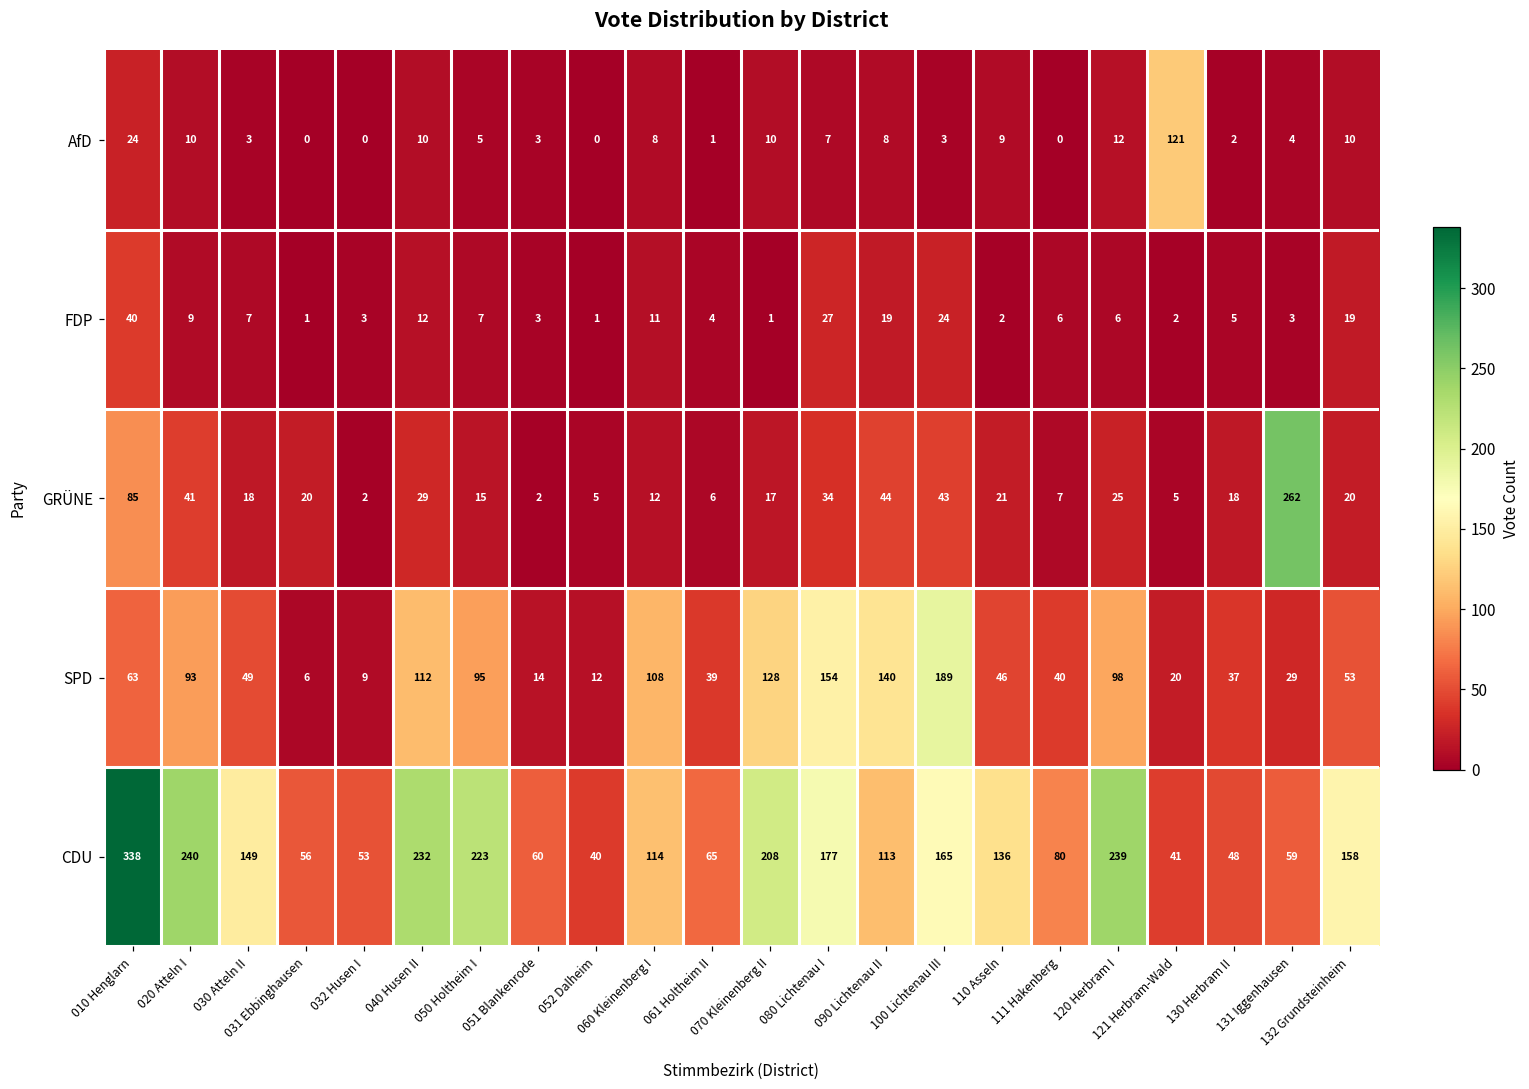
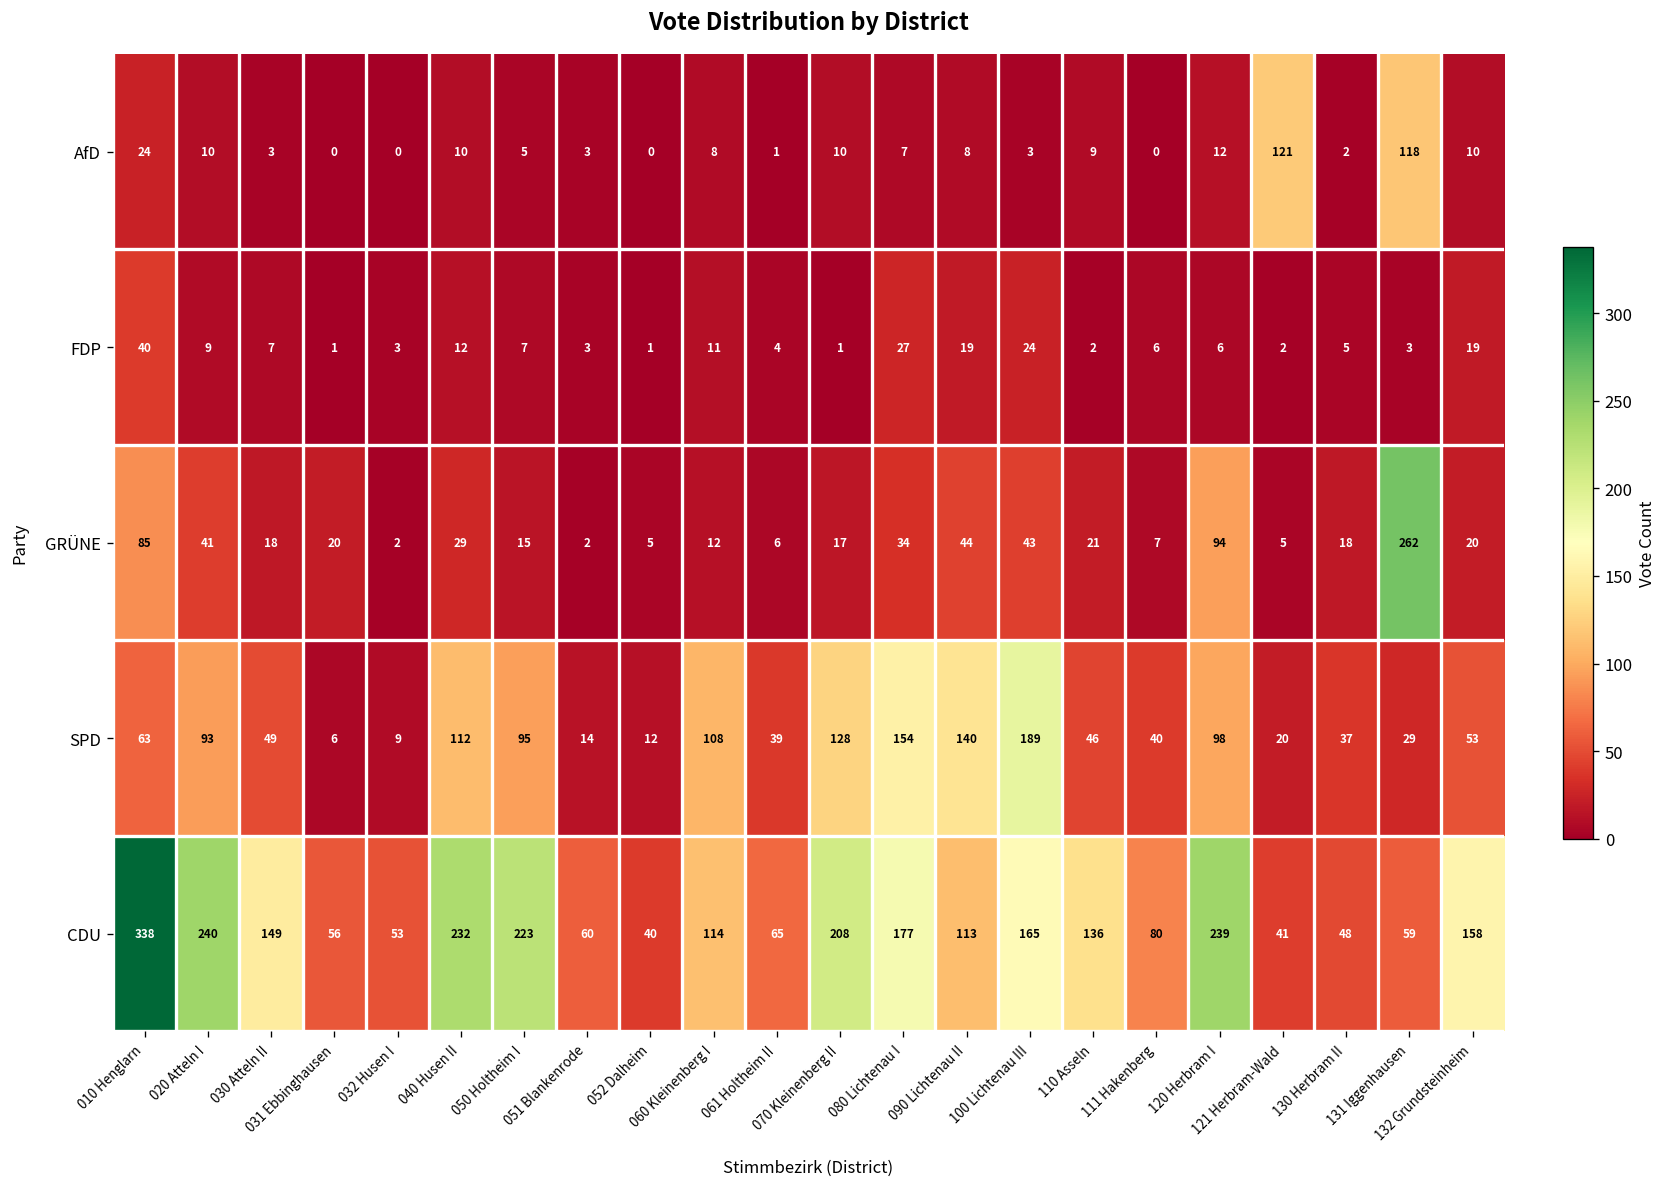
  {
    "AfD": {
      "010 Henglarn": 24,
      "020 Atteln I": 10,
      "030 Atteln II": 3,
      "031 Ebbinghausen": 0,
      "032 Husen I": 0,
      "040 Husen II": 10,
      "050 Holtheim I": 5,
      "051 Blankenrode": 3,
      "052 Dalheim": 0,
      "060 Kleinenberg I": 8,
      "061 Holtheim II": 1,
      "070 Kleinenberg II": 10,
      "080 Lichtenau I": 7,
      "090 Lichtenau II": 8,
      "100 Lichtenau III": 3,
      "110 Asseln": 9,
      "111 Hakenberg": 0,
      "120 Herbram I": 12,
      "121 Herbram-Wald": 121,
      "130 Herbram II": 2,
-     "131 Iggenhausen": 4,
+     "131 Iggenhausen": 118,
      "132 Grundsteinheim": 10
    },
    "FDP": {
      "010 Henglarn": 40,
      "020 Atteln I": 9,
      "030 Atteln II": 7,
      "031 Ebbinghausen": 1,
      "032 Husen I": 3,
      "040 Husen II": 12,
      "050 Holtheim I": 7,
      "051 Blankenrode": 3,
      "052 Dalheim": 1,
      "060 Kleinenberg I": 11,
      "061 Holtheim II": 4,
      "070 Kleinenberg II": 1,
      "080 Lichtenau I": 27,
      "090 Lichtenau II": 19,
      "100 Lichtenau III": 24,
      "110 Asseln": 2,
      "111 Hakenberg": 6,
      "120 Herbram I": 6,
      "121 Herbram-Wald": 2,
      "130 Herbram II": 5,
      "131 Iggenhausen": 3,
      "132 Grundsteinheim": 19
    },
    "GRÜNE": {
      "010 Henglarn": 85,
      "020 Atteln I": 41,
      "030 Atteln II": 18,
      "031 Ebbinghausen": 20,
      "032 Husen I": 2,
      "040 Husen II": 29,
      "050 Holtheim I": 15,
      "051 Blankenrode": 2,
      "052 Dalheim": 5,
      "060 Kleinenberg I": 12,
      "061 Holtheim II": 6,
      "070 Kleinenberg II": 17,
      "080 Lichtenau I": 34,
      "090 Lichtenau II": 44,
      "100 Lichtenau III": 43,
      "110 Asseln": 21,
      "111 Hakenberg": 7,
-     "120 Herbram I": 25,
+     "120 Herbram I": 94,
      "121 Herbram-Wald": 5,
      "130 Herbram II": 18,
      "131 Iggenhausen": 262,
      "132 Grundsteinheim": 20
    },
    "SPD": {
      "010 Henglarn": 63,
      "020 Atteln I": 93,
      "030 Atteln II": 49,
      "031 Ebbinghausen": 6,
      "032 Husen I": 9,
      "040 Husen II": 112,
      "050 Holtheim I": 95,
      "051 Blankenrode": 14,
      "052 Dalheim": 12,
      "060 Kleinenberg I": 108,
      "061 Holtheim II": 39,
      "070 Kleinenberg II": 128,
      "080 Lichtenau I": 154,
      "090 Lichtenau II": 140,
      "100 Lichtenau III": 189,
      "110 Asseln": 46,
      "111 Hakenberg": 40,
      "120 Herbram I": 98,
      "121 Herbram-Wald": 20,
      "130 Herbram II": 37,
      "131 Iggenhausen": 29,
      "132 Grundsteinheim": 53
    },
    "CDU": {
      "010 Henglarn": 338,
      "020 Atteln I": 240,
      "030 Atteln II": 149,
      "031 Ebbinghausen": 56,
      "032 Husen I": 53,
      "040 Husen II": 232,
      "050 Holtheim I": 223,
      "051 Blankenrode": 60,
      "052 Dalheim": 40,
      "060 Kleinenberg I": 114,
      "061 Holtheim II": 65,
      "070 Kleinenberg II": 208,
      "080 Lichtenau I": 177,
      "090 Lichtenau II": 113,
      "100 Lichtenau III": 165,
      "110 Asseln": 136,
      "111 Hakenberg": 80,
      "120 Herbram I": 239,
      "121 Herbram-Wald": 41,
      "130 Herbram II": 48,
      "131 Iggenhausen": 59,
      "132 Grundsteinheim": 158
    }
  }
